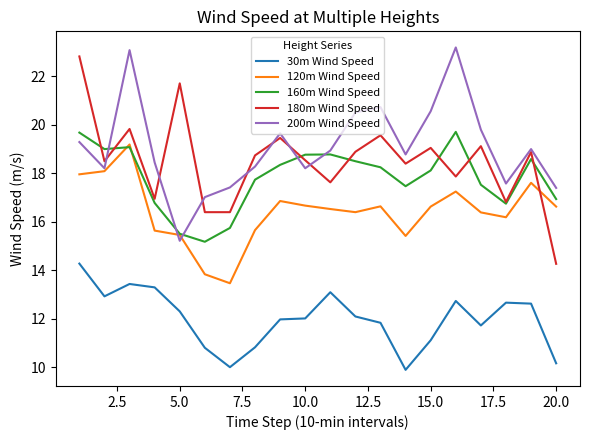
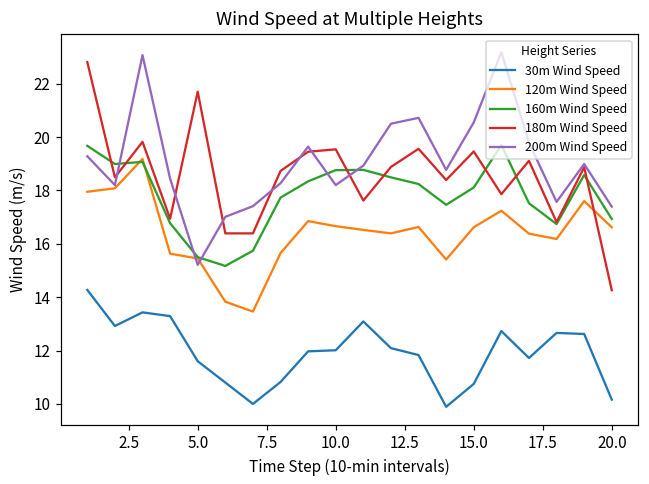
  {
    "30m Wind Speed": {
-     "5.0": 12.3,
+     "5.0": 11.6,
      "10.0": 12.0,
-     "15.0": 11.1,
+     "15.0": 10.8,
      "20.0": 10.2
    },
    "120m Wind Speed": {
      "10.0": 16.7,
      "15.0": 16.6,
      "20.0": 16.6
    },
    "160m Wind Speed": {
      "10.0": 18.8,
      "15.0": 18.1,
      "20.0": 16.9
    },
    "180m Wind Speed": {
      "5.0": 21.7,
-     "10.0": 18.5,
-     "15.0": 19.0,
+     "10.0": 19.5,
+     "15.0": 19.5,
      "20.0": 14.3
    },
    "200m Wind Speed": {
      "5.0": 15.2,
      "10.0": 18.2,
      "15.0": 20.6,
      "20.0": 17.4
    }
  }
